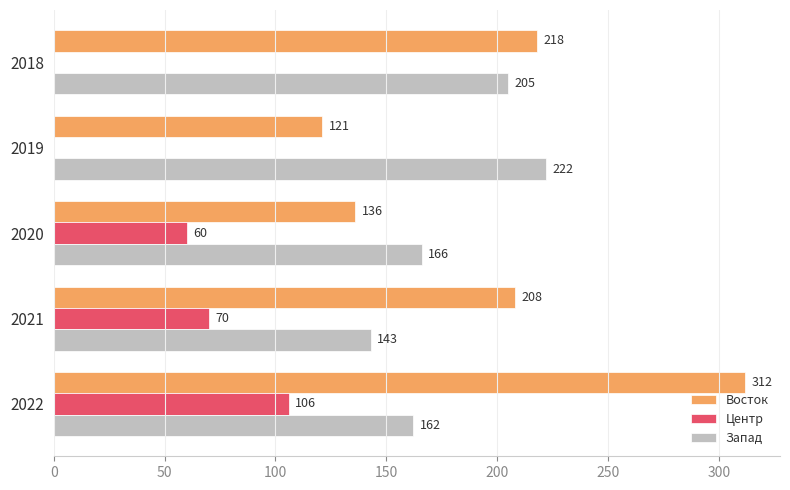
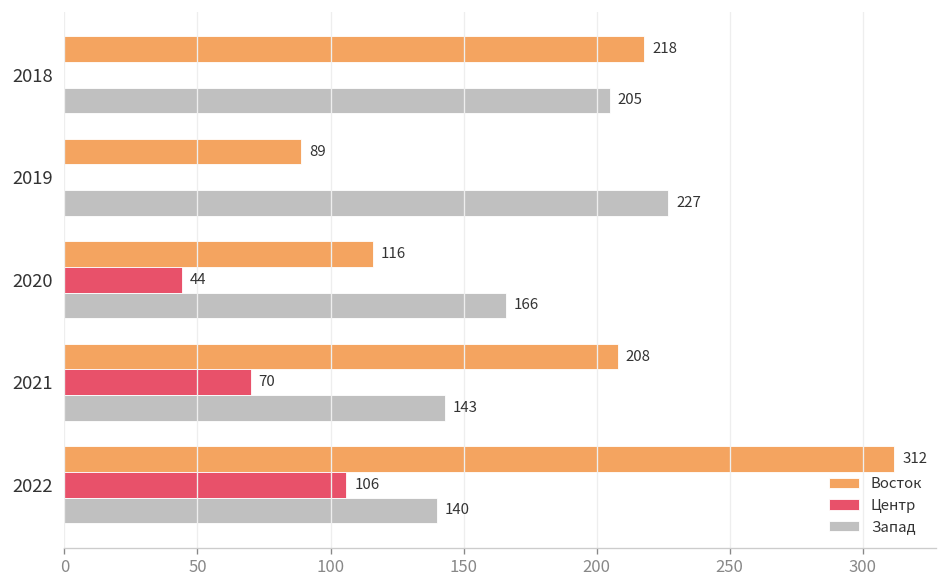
  {
    "Восток": {
      "2018": 218,
-     "2019": 121,
-     "2020": 136,
+     "2019": 89,
+     "2020": 116,
      "2021": 208,
      "2022": 312
    },
    "Центр": {
-     "2020": 60,
+     "2020": 44,
      "2021": 70,
      "2022": 106
    },
    "Запад": {
      "2018": 205,
-     "2019": 222,
+     "2019": 227,
      "2020": 166,
      "2021": 143,
-     "2022": 162
+     "2022": 140
    }
  }
